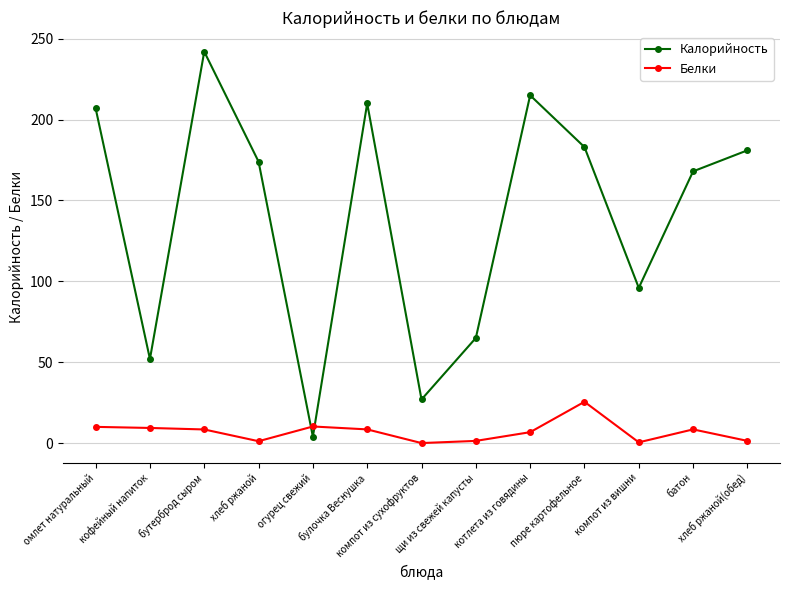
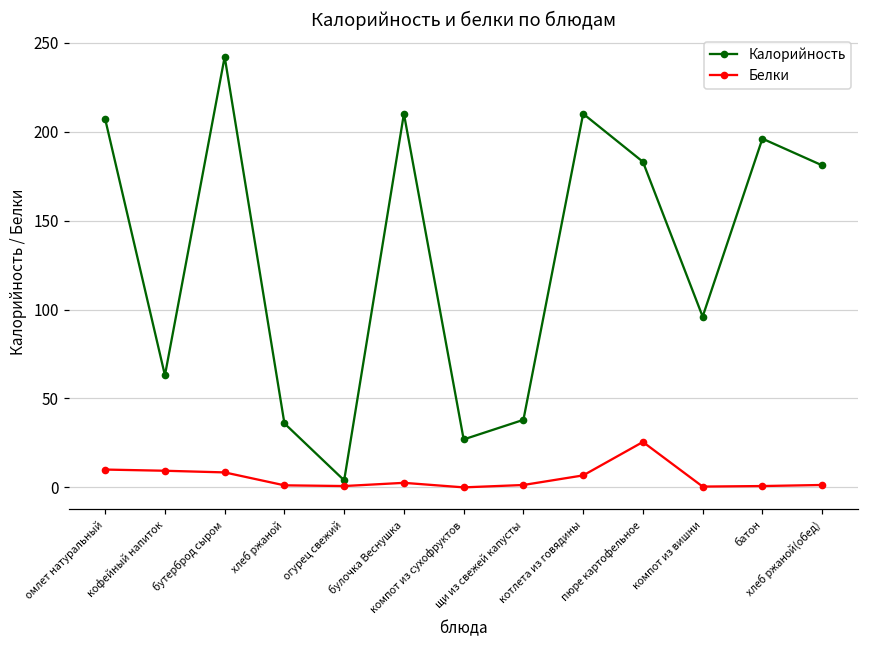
  {
    "Калорийность": {
      "омлет натуральный": 207,
-     "кофейный напиток": 52,
+     "кофейный напиток": 63,
      "бутерброд сыром": 242,
-     "хлеб ржаной": 174,
+     "хлеб ржаной": 36,
      "огурец свежий": 4,
      "булочка Веснушка": 210,
      "компот из сухофруктов": 27,
-     "щи из свежей капусты": 65,
-     "котлета из говядины": 215,
+     "щи из свежей капусты": 38,
+     "котлета из говядины": 210,
      "пюре картофельное": 183,
      "компот из вишни": 96,
-     "батон": 168,
+     "батон": 196,
      "хлеб ржаной(обед)": 181
    },
    "Белки": {
      "омлет натуральный": 10,
      "кофейный напиток": 9,
      "бутерброд сыром": 8,
      "хлеб ржаной": 1,
-     "огурец свежий": 10,
-     "булочка Веснушка": 9,
+     "огурец свежий": 1,
+     "булочка Веснушка": 3,
      "компот из сухофруктов": 0,
      "щи из свежей капусты": 1,
      "котлета из говядины": 7,
      "пюре картофельное": 26,
      "компот из вишни": 1,
-     "батон": 9,
+     "батон": 1,
      "хлеб ржаной(обед)": 1
    }
  }
